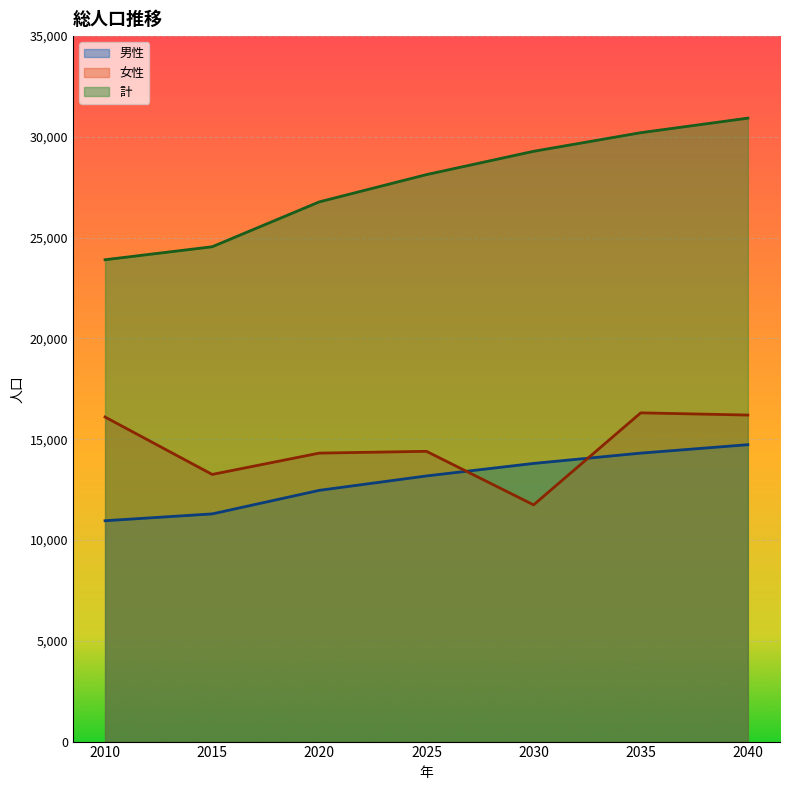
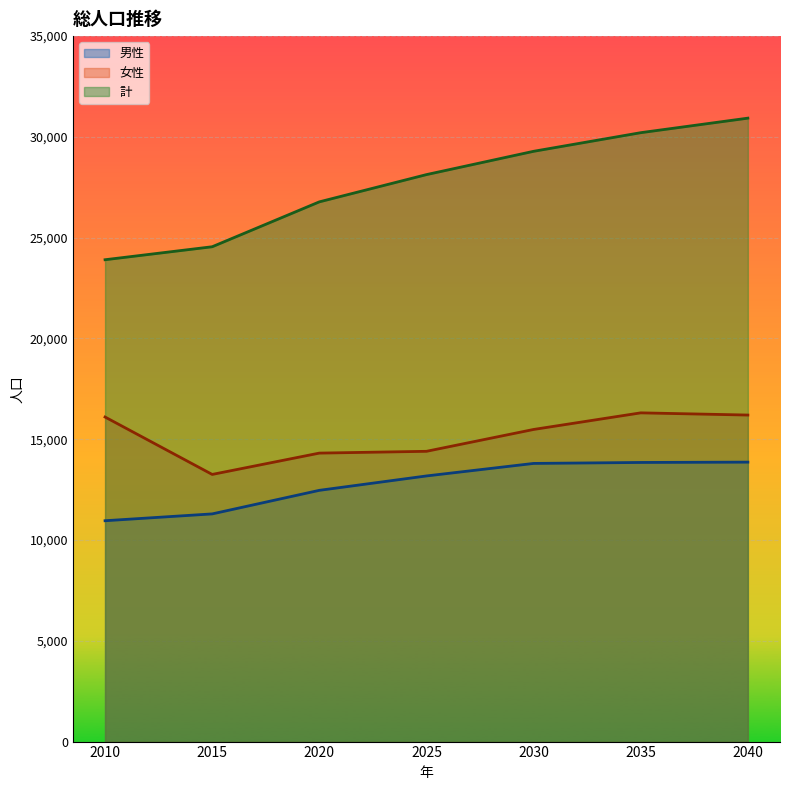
  {
    "男性": {
      "2010": "11,000",
      "2015": "11,300",
      "2020": "12,500",
      "2025": "13,200",
      "2030": "13,800",
-     "2035": "14,300",
-     "2040": "14,700"
+     "2035": "13,800",
+     "2040": "13,900"
    },
    "女性": {
      "2010": "16,100",
      "2015": "13,300",
      "2020": "14,300",
      "2025": "14,400",
-     "2030": "11,700",
+     "2030": "15,500",
      "2035": "16,300",
      "2040": "16,200"
    },
    "計": {
      "2010": "23,900",
      "2015": "24,600",
      "2020": "26,800",
      "2025": "28,100",
      "2030": "29,300",
      "2035": "30,200",
      "2040": "30,900"
    }
  }
